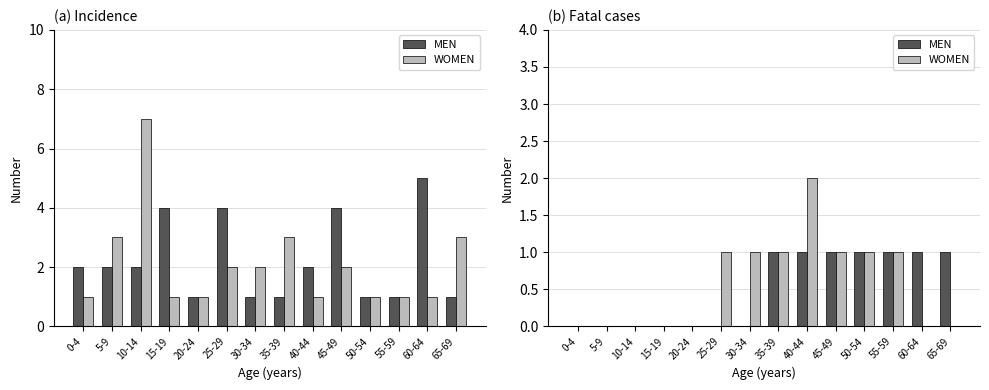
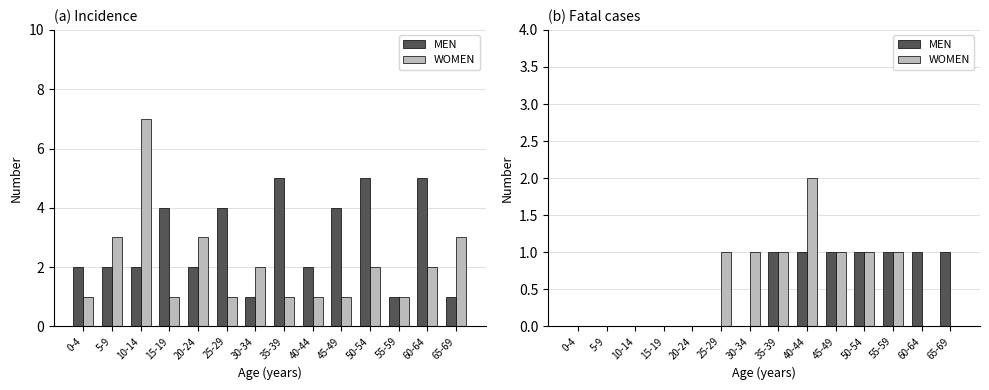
  {
    "(a) Incidence": {
      "MEN": {
        "0-4": 2,
        "5-9": 2,
        "10-14": 2,
        "15-19": 4,
-       "20-24": 1,
+       "20-24": 2,
        "25-29": 4,
        "30-34": 1,
-       "35-39": 1,
+       "35-39": 5,
        "40-44": 2,
        "45-49": 4,
-       "50-54": 1,
+       "50-54": 5,
        "55-59": 1,
        "60-64": 5,
        "65-69": 1
      },
      "WOMEN": {
        "0-4": 1,
        "5-9": 3,
        "10-14": 7,
        "15-19": 1,
-       "20-24": 1,
-       "25-29": 2,
+       "20-24": 3,
+       "25-29": 1,
        "30-34": 2,
-       "35-39": 3,
+       "35-39": 1,
        "40-44": 1,
-       "45-49": 2,
-       "50-54": 1,
+       "45-49": 1,
+       "50-54": 2,
        "55-59": 1,
-       "60-64": 1,
+       "60-64": 2,
        "65-69": 3
      }
    },
    "(b) Fatal cases": {
      "MEN": {
        "0-4": 0.0,
        "5-9": 0.0,
        "10-14": 0.0,
        "15-19": 0.0,
        "20-24": 0.0,
        "25-29": 0.0,
        "30-34": 0.0,
        "35-39": 1.0,
        "40-44": 1.0,
        "45-49": 1.0,
        "50-54": 1.0,
        "55-59": 1.0,
        "60-64": 1.0,
        "65-69": 1.0
      },
      "WOMEN": {
        "0-4": 0.0,
        "5-9": 0.0,
        "10-14": 0.0,
        "15-19": 0.0,
        "20-24": 0.0,
        "25-29": 1.0,
        "30-34": 1.0,
        "35-39": 1.0,
        "40-44": 2.0,
        "45-49": 1.0,
        "50-54": 1.0,
        "55-59": 1.0,
        "60-64": 0.0,
        "65-69": 0.0
      }
    }
  }
